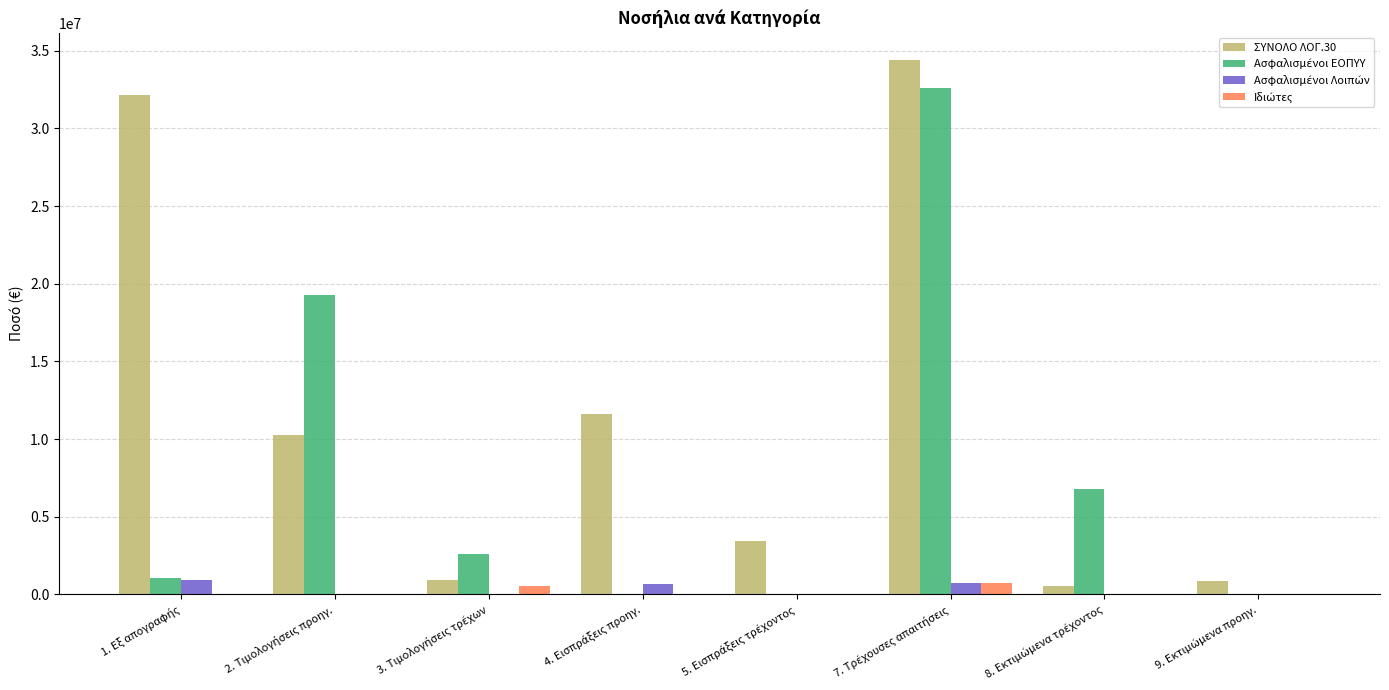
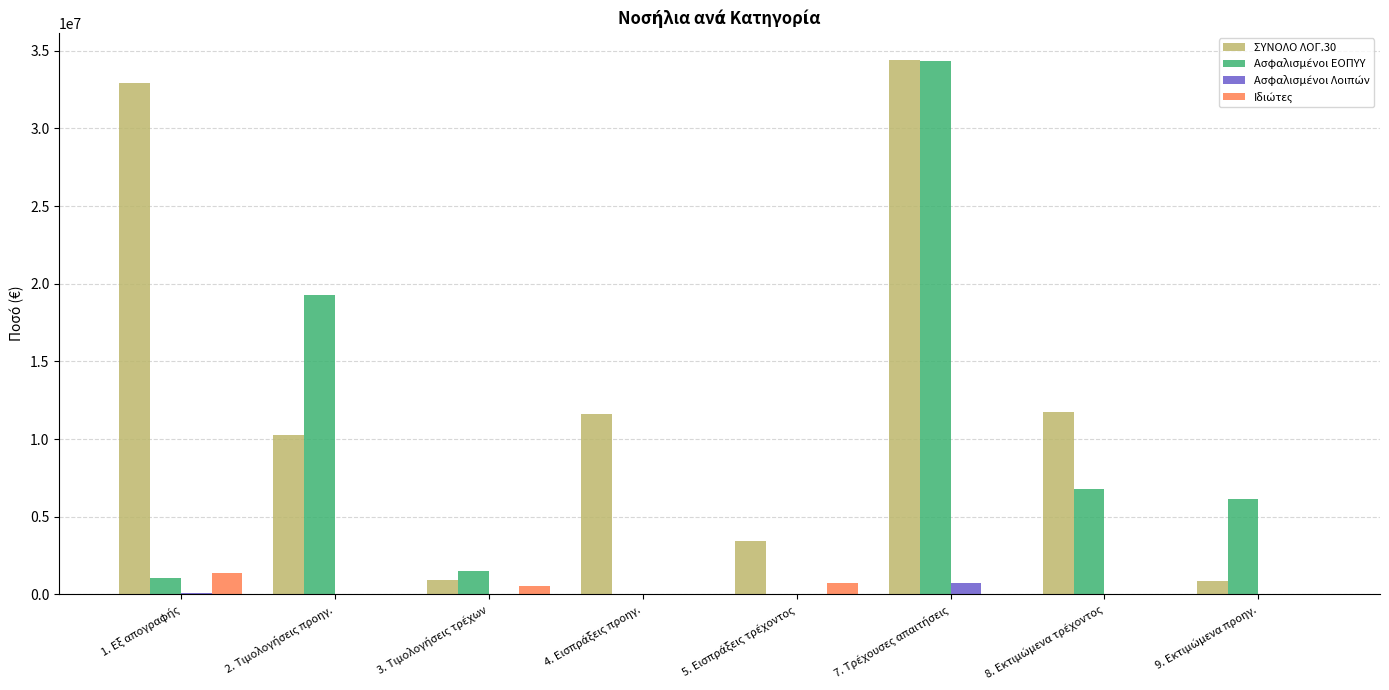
  {
    "ΣΥΝΟΛΟ ΛΟΓ.30": {
-     "1. Εξ απογραφής": 32200000,
+     "1. Εξ απογραφής": 32900000,
      "2. Τιμολογήσεις προηγ.": 10300000,
      "3. Τιμολογήσεις τρέχων": 900000,
      "4. Εισπράξεις προηγ.": 11600000,
      "5. Εισπράξεις τρέχοντος": 3500000,
      "7. Τρέχουσες απαιτήσεις": 34400000,
-     "8. Εκτιμώμενα τρέχοντος": 600000,
+     "8. Εκτιμώμενα τρέχοντος": 11800000,
      "9. Εκτιμώμενα προηγ.": 900000
    },
    "Ασφαλισμένοι ΕΟΠΥΥ": {
      "1. Εξ απογραφής": 1000000,
      "2. Τιμολογήσεις προηγ.": 19300000,
-     "3. Τιμολογήσεις τρέχων": 2600000,
+     "3. Τιμολογήσεις τρέχων": 1500000,
      "4. Εισπράξεις προηγ.": 0,
      "5. Εισπράξεις τρέχοντος": 0,
-     "7. Τρέχουσες απαιτήσεις": 32600000,
+     "7. Τρέχουσες απαιτήσεις": 34300000,
      "8. Εκτιμώμενα τρέχοντος": 6800000,
-     "9. Εκτιμώμενα προηγ.": 100000
+     "9. Εκτιμώμενα προηγ.": 6100000
    },
    "Ασφαλισμένοι Λοιπών": {
-     "1. Εξ απογραφής": 900000,
+     "1. Εξ απογραφής": 100000,
      "3. Τιμολογήσεις τρέχων": 0,
-     "4. Εισπράξεις προηγ.": 700000,
+     "4. Εισπράξεις προηγ.": 0,
      "5. Εισπράξεις τρέχοντος": 0,
      "7. Τρέχουσες απαιτήσεις": 700000
    },
    "Ιδιώτες": {
-     "1. Εξ απογραφής": 0,
+     "1. Εξ απογραφής": 1400000,
      "2. Τιμολογήσεις προηγ.": 0,
      "3. Τιμολογήσεις τρέχων": 500000,
-     "5. Εισπράξεις τρέχοντος": 0,
-     "7. Τρέχουσες απαιτήσεις": 700000,
+     "5. Εισπράξεις τρέχοντος": 700000,
+     "7. Τρέχουσες απαιτήσεις": 0,
      "8. Εκτιμώμενα τρέχοντος": 0,
      "9. Εκτιμώμενα προηγ.": 0
    }
  }
